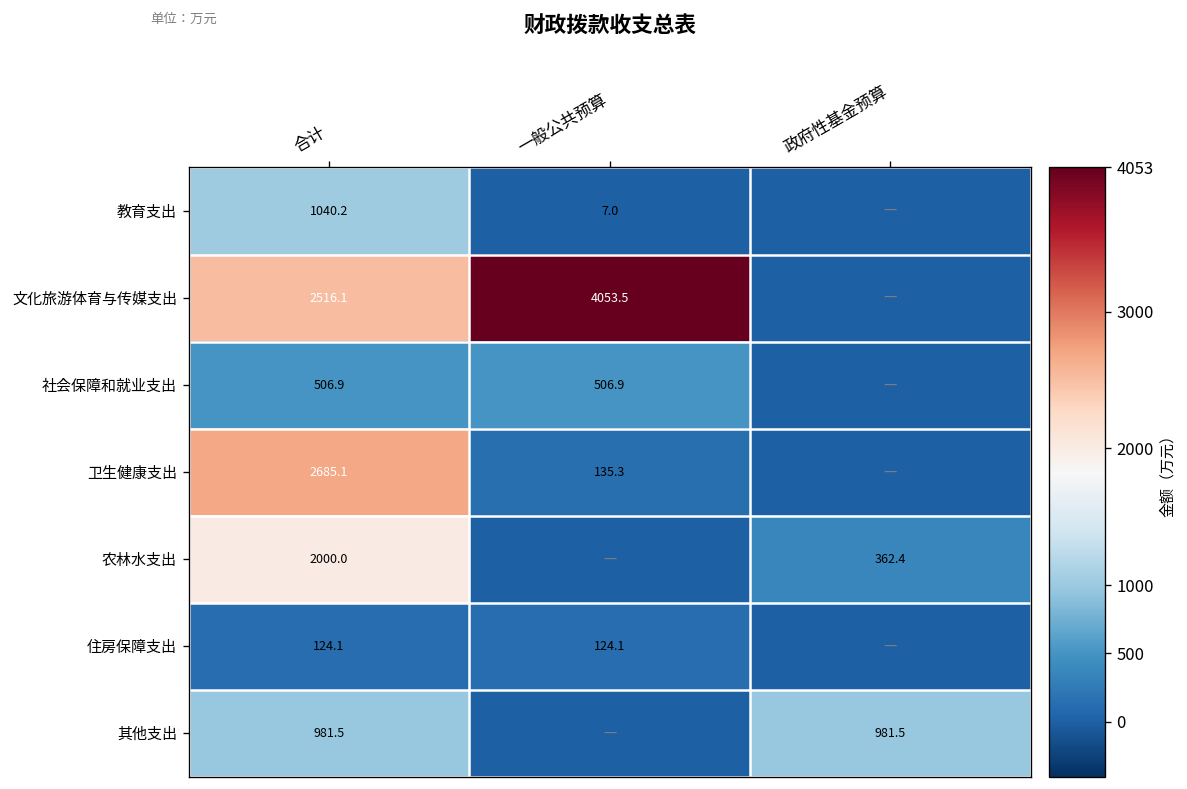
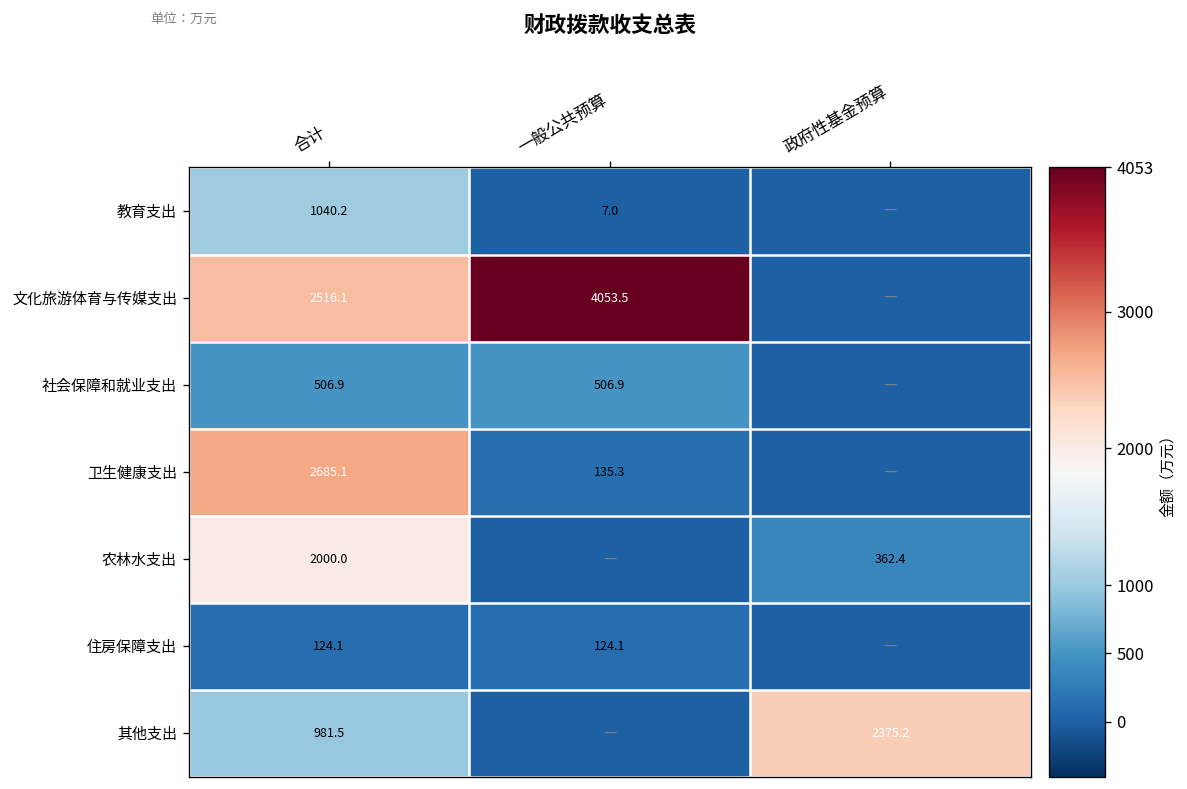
  {
    "教育支出": {
      "合计": 1040.2,
      "一般公共预算": 7.0
    },
    "文化旅游体育与传媒支出": {
      "合计": 2516.1,
      "一般公共预算": 4053.5
    },
    "社会保障和就业支出": {
      "合计": 506.9,
      "一般公共预算": 506.9
    },
    "卫生健康支出": {
      "合计": 2685.1,
      "一般公共预算": 135.3
    },
    "农林水支出": {
      "合计": 2000.0,
      "政府性基金预算": 362.4
    },
    "住房保障支出": {
      "合计": 124.1,
      "一般公共预算": 124.1
    },
    "其他支出": {
      "合计": 981.5,
-     "政府性基金预算": 981.5
+     "政府性基金预算": 2375.2
    }
  }
